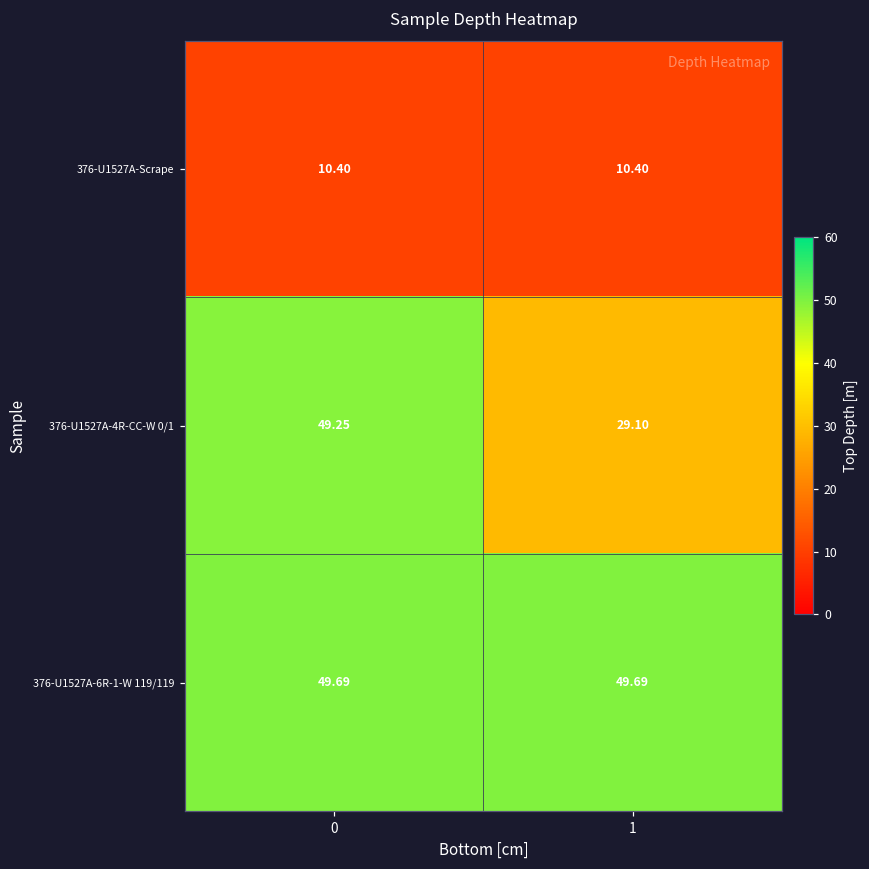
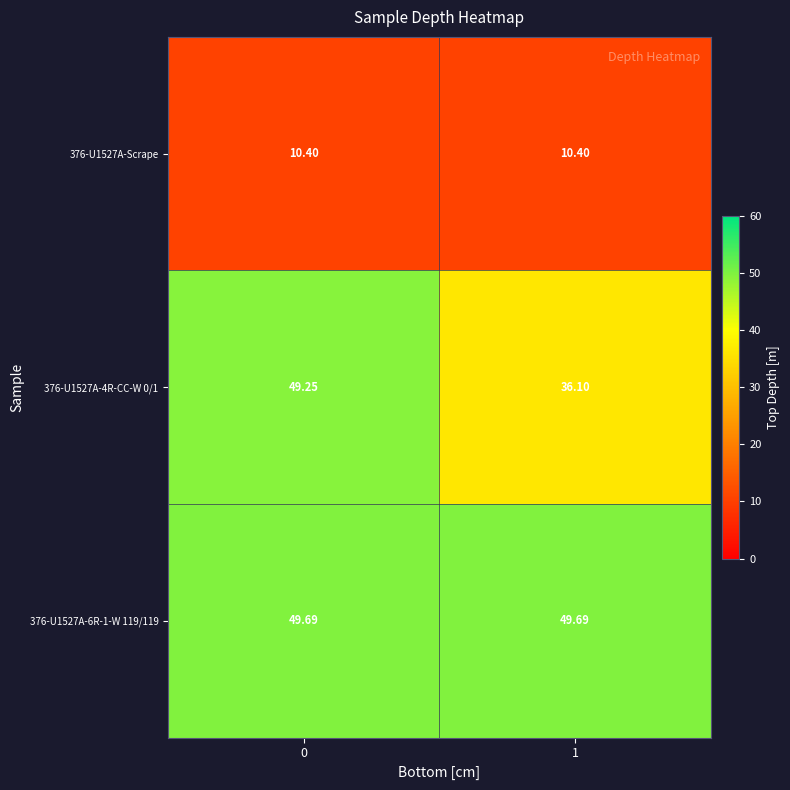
  {
    "376-U1527A-Scrape": {
      "0": 10.40
    },
    "376-U1527A-4R-CC-W 0/1": {
      "0": 49.25,
-     "1": 29.10
+     "1": 36.10
    },
    "376-U1527A-6R-1-W 119/119": {
      "0": 49.69,
      "1": 49.69
    }
  }
